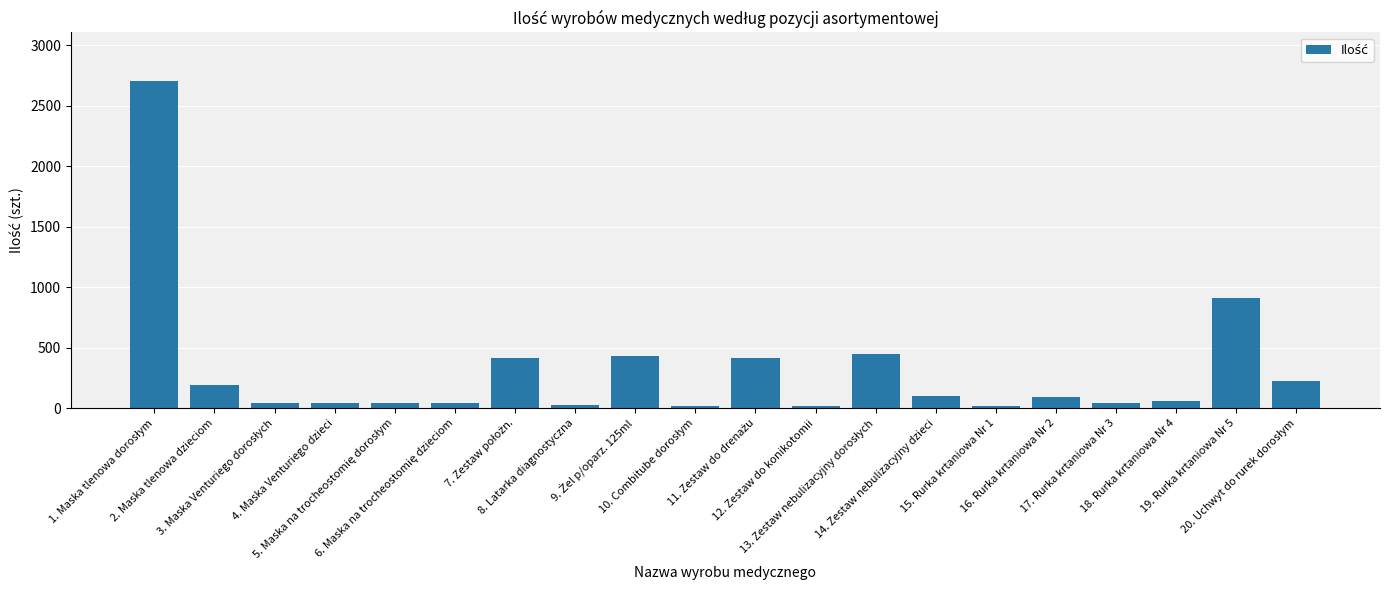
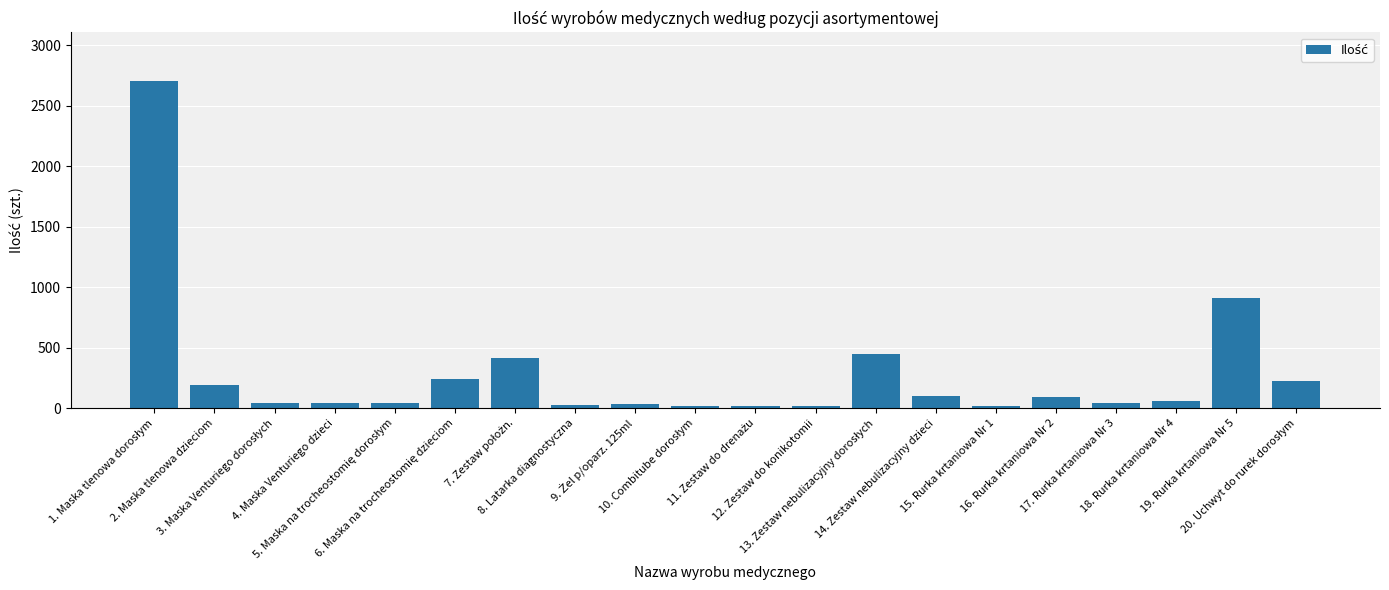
  {
    "1. Maska tlenowa dorosłym": 2700,
    "2. Maska tlenowa dzieciom": 190,
    "3. Maska Venturiego dorosłych": 50,
    "4. Maska Venturiego dzieci": 50,
    "5. Maska na trocheostomię dorosłym": 50,
-   "6. Maska na trocheostomię dzieciom": 50,
+   "6. Maska na trocheostomię dzieciom": 240,
    "7. Zestaw położn.": 420,
    "8. Latarka diagnostyczna": 30,
-   "9. Żel p/oparz. 125ml": 440,
-   "11. Zestaw do drenażu": 410,
+   "9. Żel p/oparz. 125ml": 40,
+   "11. Zestaw do drenażu": 20,
    "13. Zestaw nebulizacyjny dorosłych": 450,
    "14. Zestaw nebulizacyjny dzieci": 100,
    "16. Rurka krtaniowa Nr 2": 90,
    "17. Rurka krtaniowa Nr 3": 50,
    "18. Rurka krtaniowa Nr 4": 60,
    "19. Rurka krtaniowa Nr 5": 910,
    "20. Uchwyt do rurek dorosłym": 230
  }
